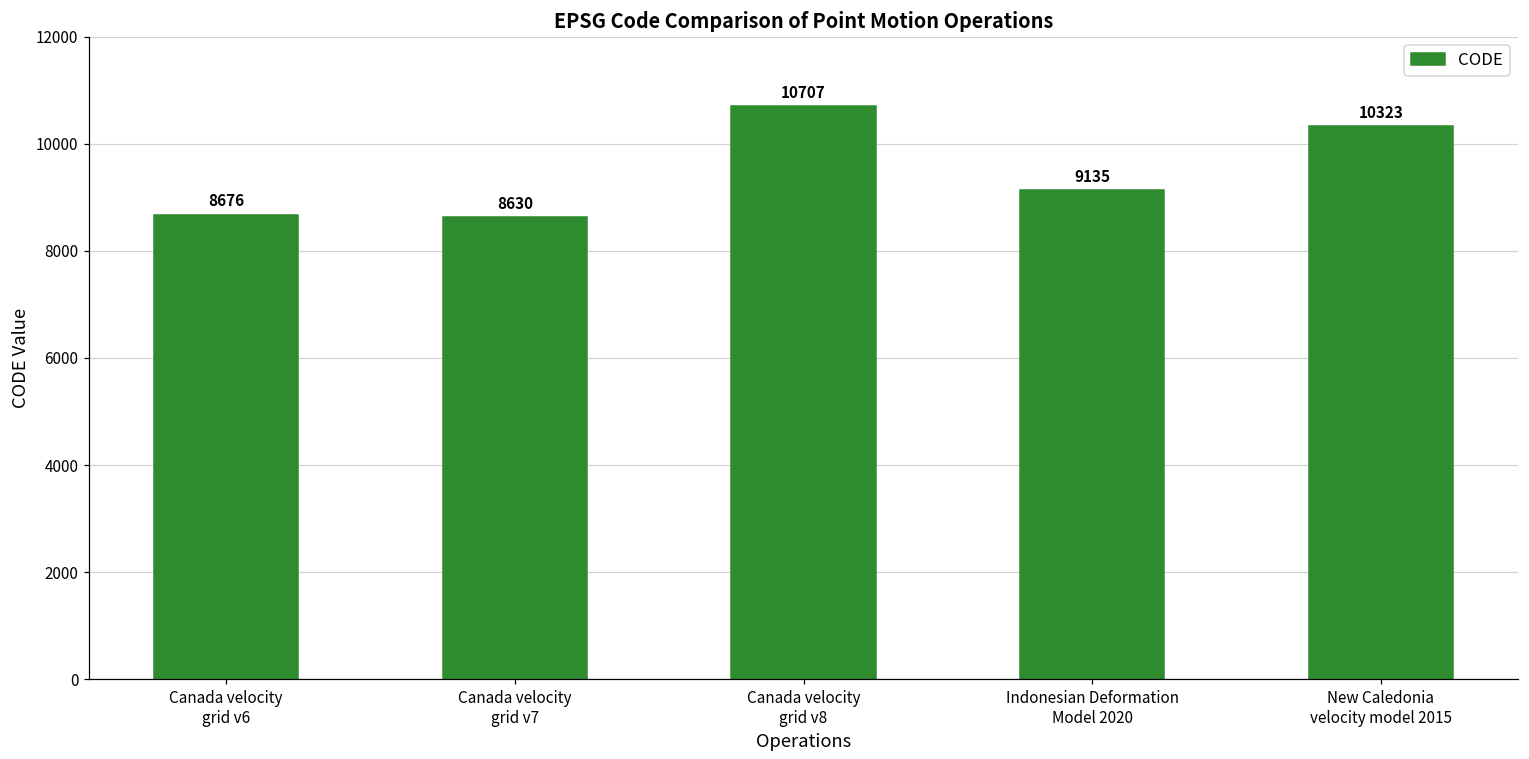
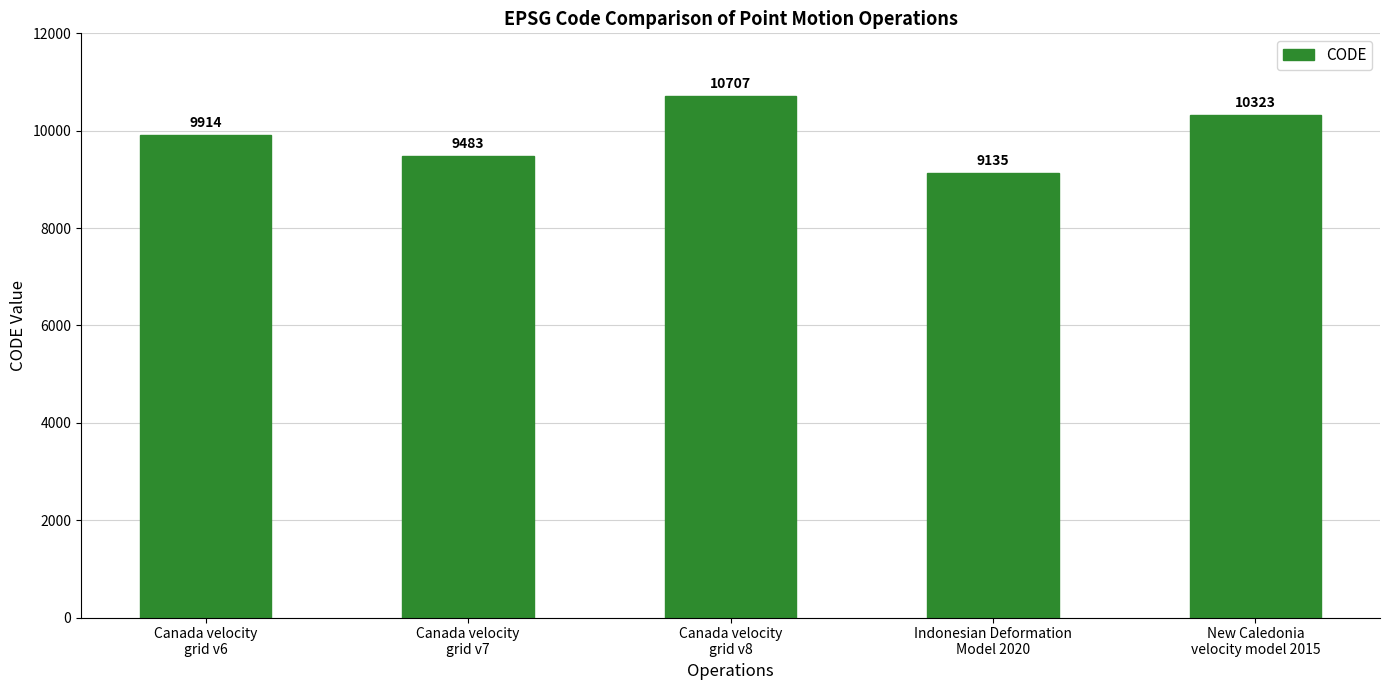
  {
-   "Canada velocity grid v6": 8676,
-   "Canada velocity grid v7": 8630,
+   "Canada velocity grid v6": 9914,
+   "Canada velocity grid v7": 9483,
    "Canada velocity grid v8": 10707,
    "Indonesian Deformation Model 2020": 9135,
    "New Caledonia velocity model 2015": 10323
  }
